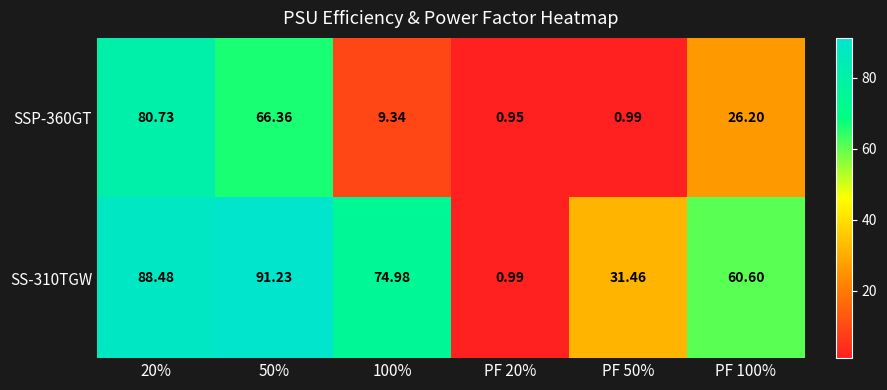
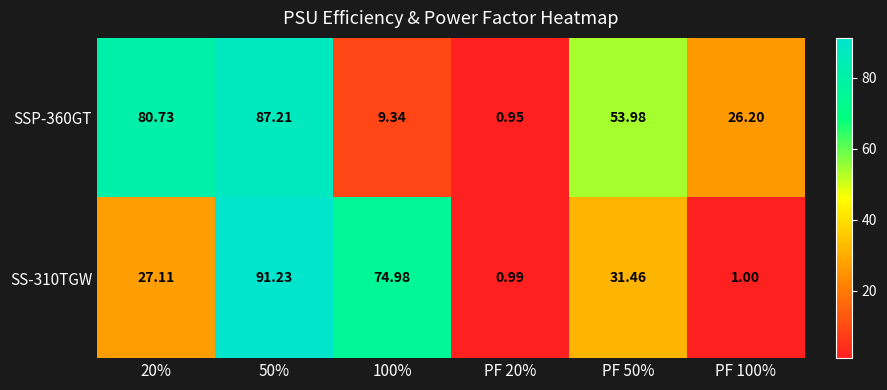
  {
    "SSP-360GT": {
      "20%": 80.73,
-     "50%": 66.36,
+     "50%": 87.21,
      "100%": 9.34,
      "PF 20%": 0.95,
-     "PF 50%": 0.99,
+     "PF 50%": 53.98,
      "PF 100%": 26.20
    },
    "SS-310TGW": {
-     "20%": 88.48,
+     "20%": 27.11,
      "50%": 91.23,
      "100%": 74.98,
      "PF 20%": 0.99,
      "PF 50%": 31.46,
-     "PF 100%": 60.60
+     "PF 100%": 1.00
    }
  }
